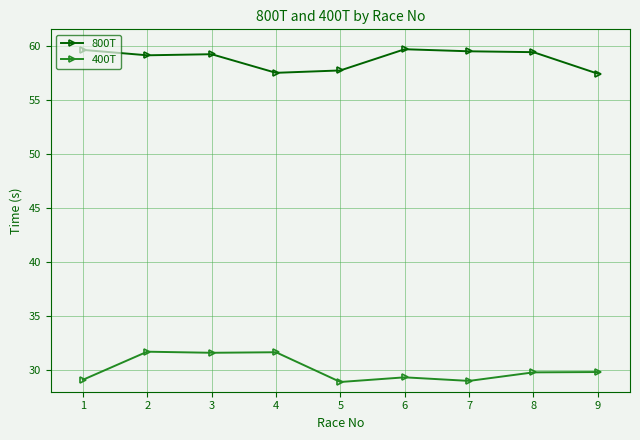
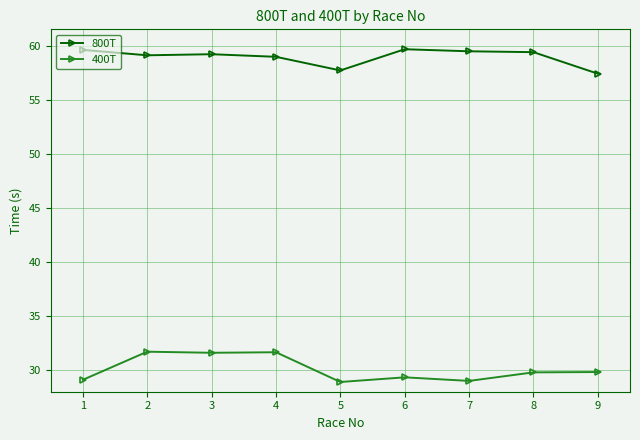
  {
    "800T": {
      "2": 59.1,
      "3": 59.2,
-     "4": 57.5,
+     "4": 59.0,
      "5": 57.7,
      "6": 59.7,
      "7": 59.5,
      "8": 59.4,
      "9": 57.4
    },
    "400T": {
      "1": 29.1,
      "2": 31.7,
      "3": 31.6,
      "4": 31.7,
      "5": 28.9,
      "6": 29.3,
      "7": 29.0,
      "8": 29.8,
      "9": 29.8
    }
  }
